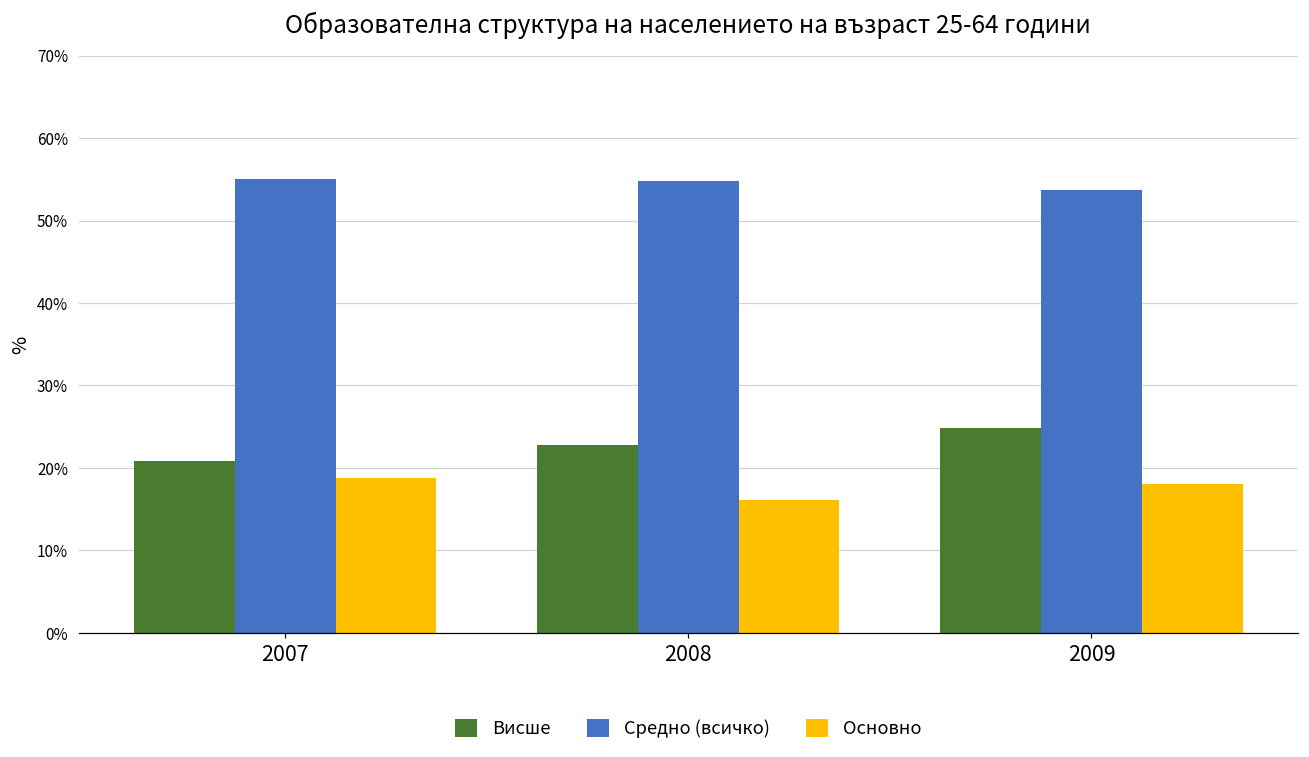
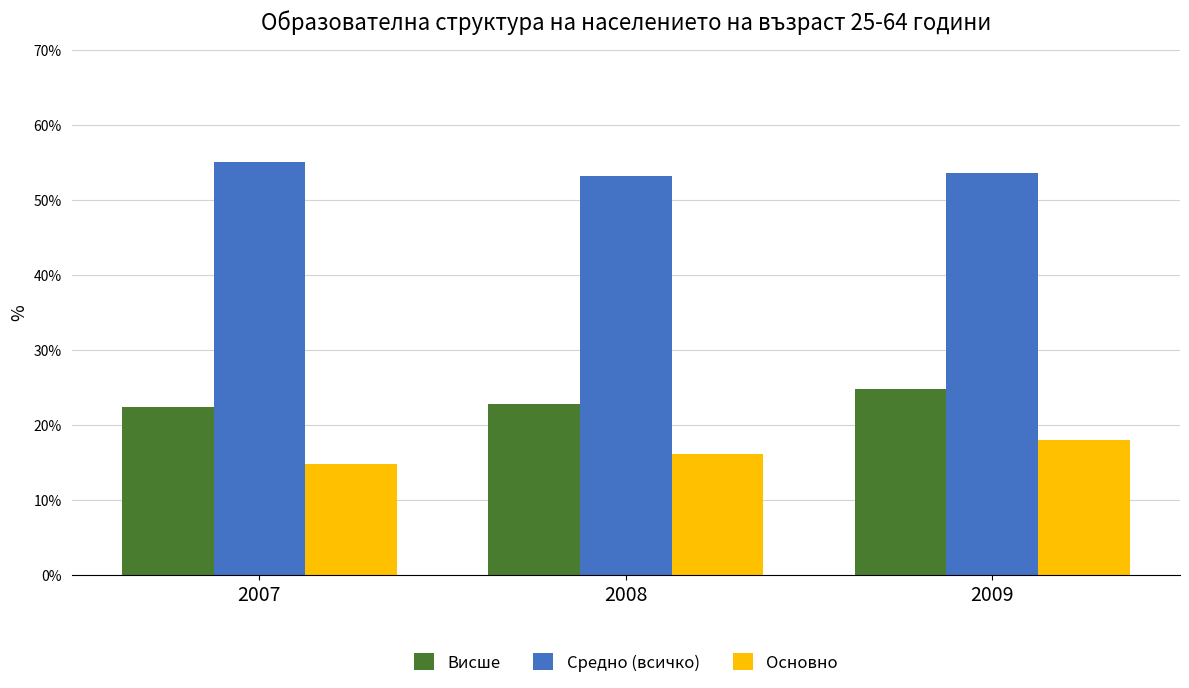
  {
    "Висше": {
-     "2007": "21%",
+     "2007": "22%",
      "2008": "23%",
      "2009": "25%"
    },
    "Средно (всичко)": {
      "2007": "55%",
-     "2008": "55%",
+     "2008": "53%",
      "2009": "54%"
    },
    "Основно": {
-     "2007": "19%",
+     "2007": "15%",
      "2008": "16%",
      "2009": "18%"
    }
  }
